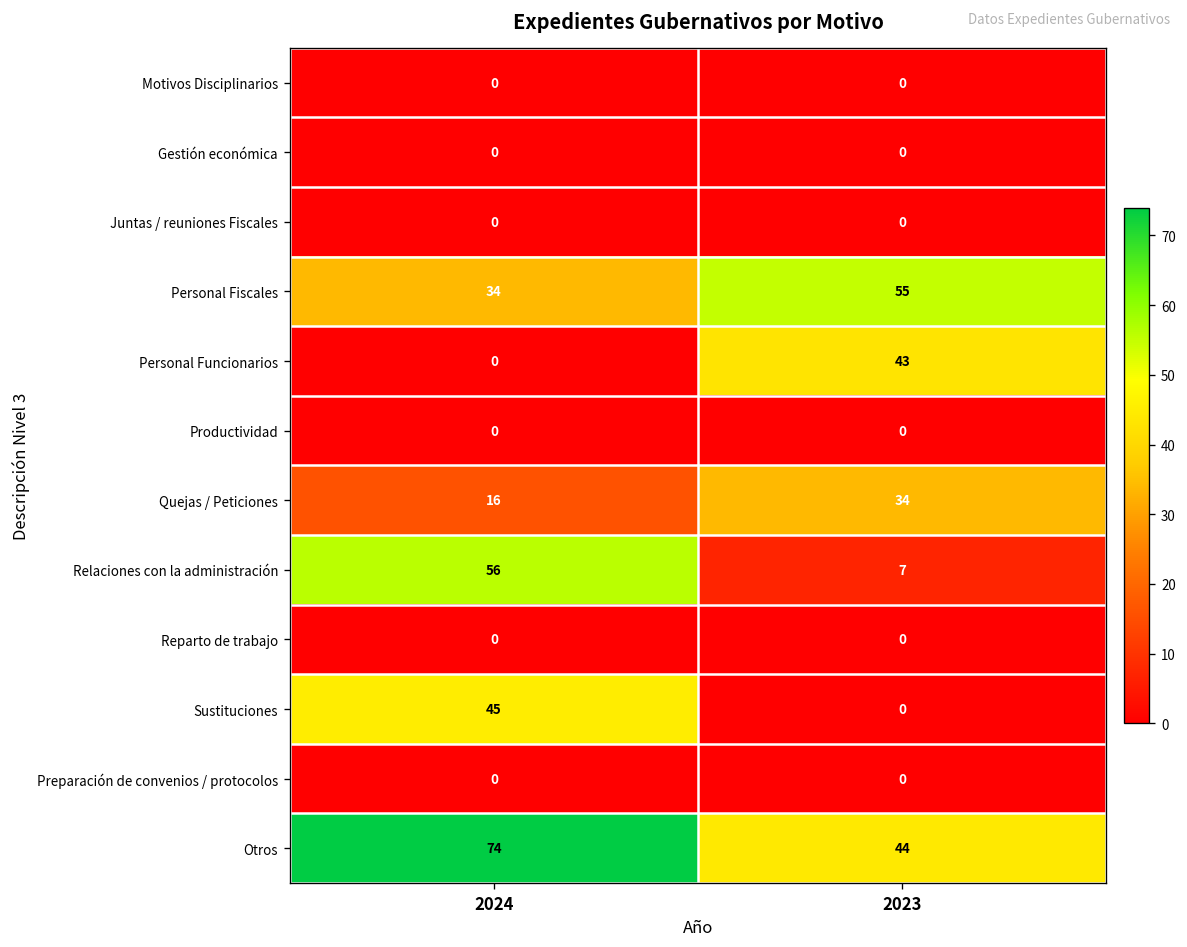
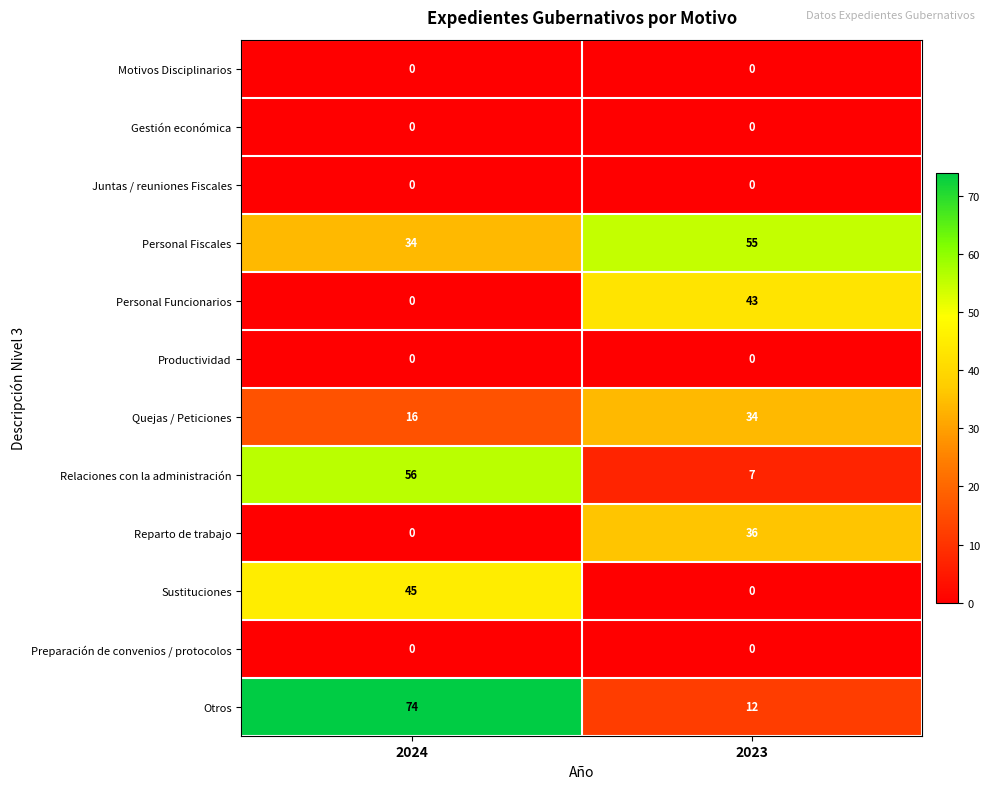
  {
    "Motivos Disciplinarios": {
      "2024": 0,
      "2023": 0
    },
    "Gestión económica": {
      "2024": 0,
      "2023": 0
    },
    "Juntas / reuniones Fiscales": {
      "2024": 0,
      "2023": 0
    },
    "Personal Fiscales": {
      "2024": 34,
      "2023": 55
    },
    "Personal Funcionarios": {
      "2024": 0,
      "2023": 43
    },
    "Productividad": {
      "2024": 0,
      "2023": 0
    },
    "Quejas / Peticiones": {
      "2024": 16,
      "2023": 34
    },
    "Relaciones con la administración": {
      "2024": 56,
      "2023": 7
    },
    "Reparto de trabajo": {
      "2024": 0,
-     "2023": 0
+     "2023": 36
    },
    "Sustituciones": {
      "2024": 45,
      "2023": 0
    },
    "Preparación de convenios / protocolos": {
      "2024": 0,
      "2023": 0
    },
    "Otros": {
      "2024": 74,
-     "2023": 44
+     "2023": 12
    }
  }
